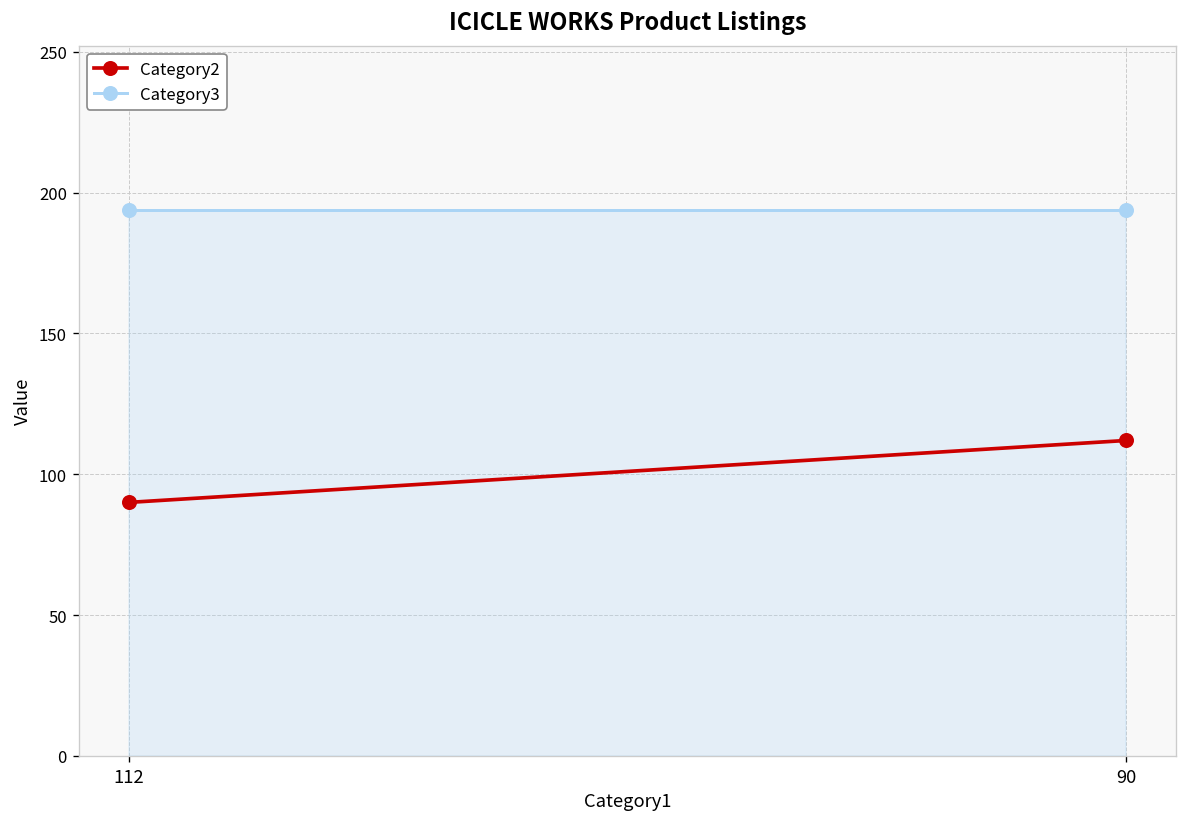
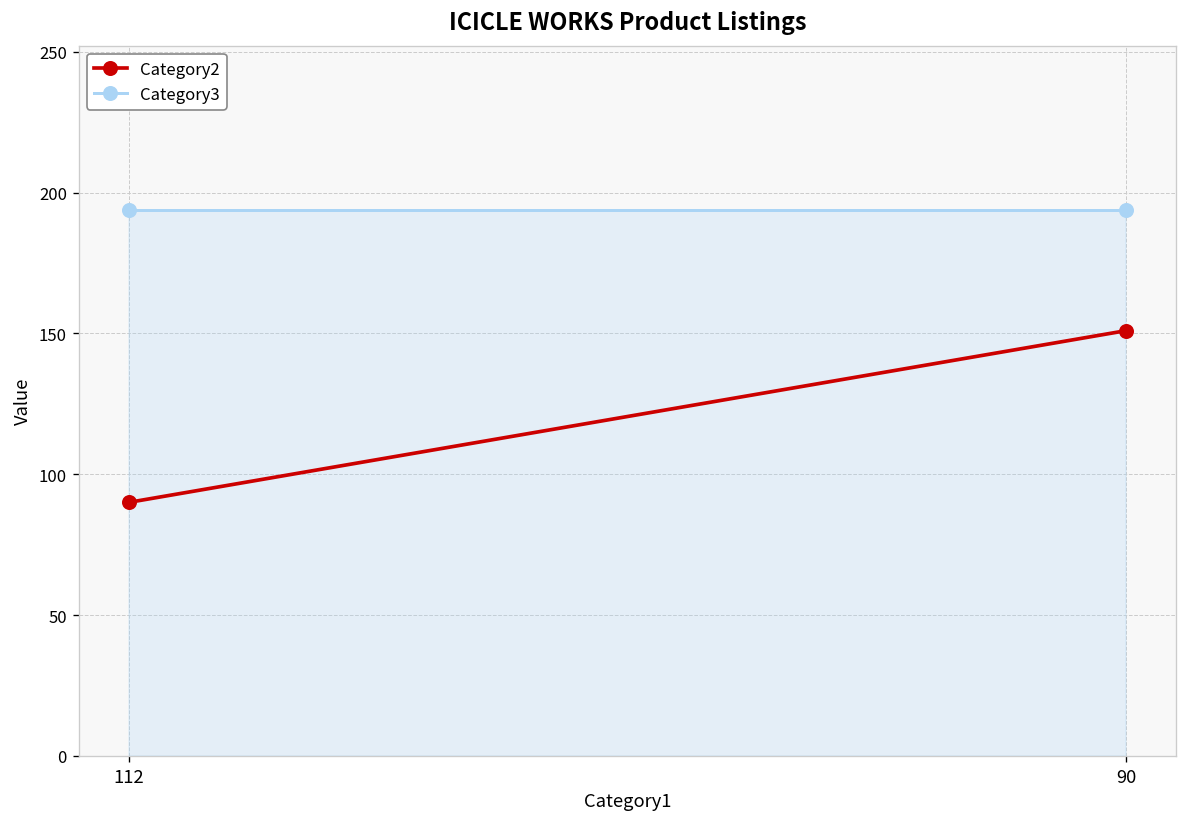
  {
    "Category2": {
      "112": 90,
-     "90": 112
+     "90": 151
    },
    "Category3": {
      "112": 194,
      "90": 194
    }
  }
